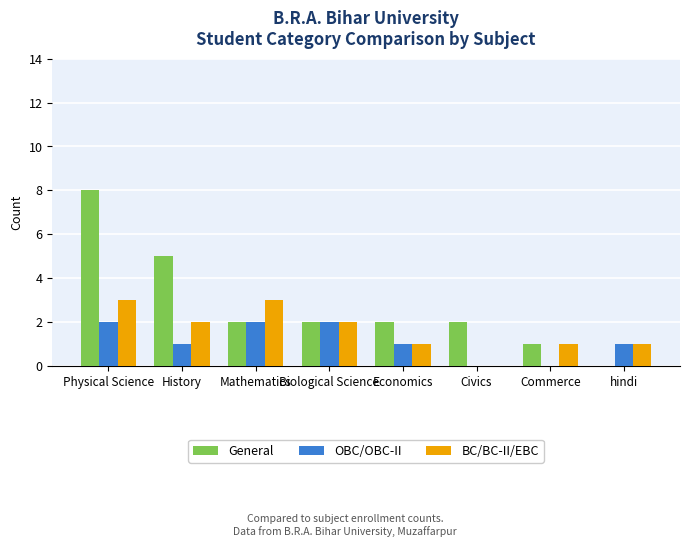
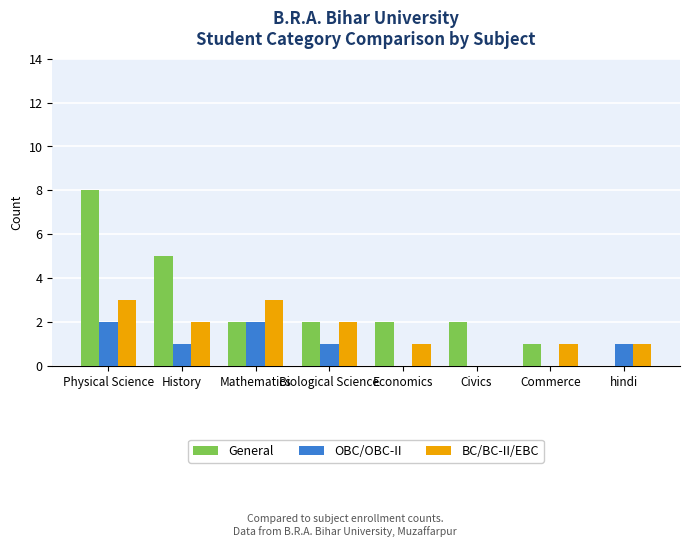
  {
    "OBC/OBC-II": {
      "Physical Science": 2,
      "History": 1,
-     "Biological Science": 2,
-     "Economics": 1,
+     "Biological Science": 1,
+     "Economics": 0,
      "Civics": 0,
      "Commerce": 0,
      "hindi": 1
    }
  }
